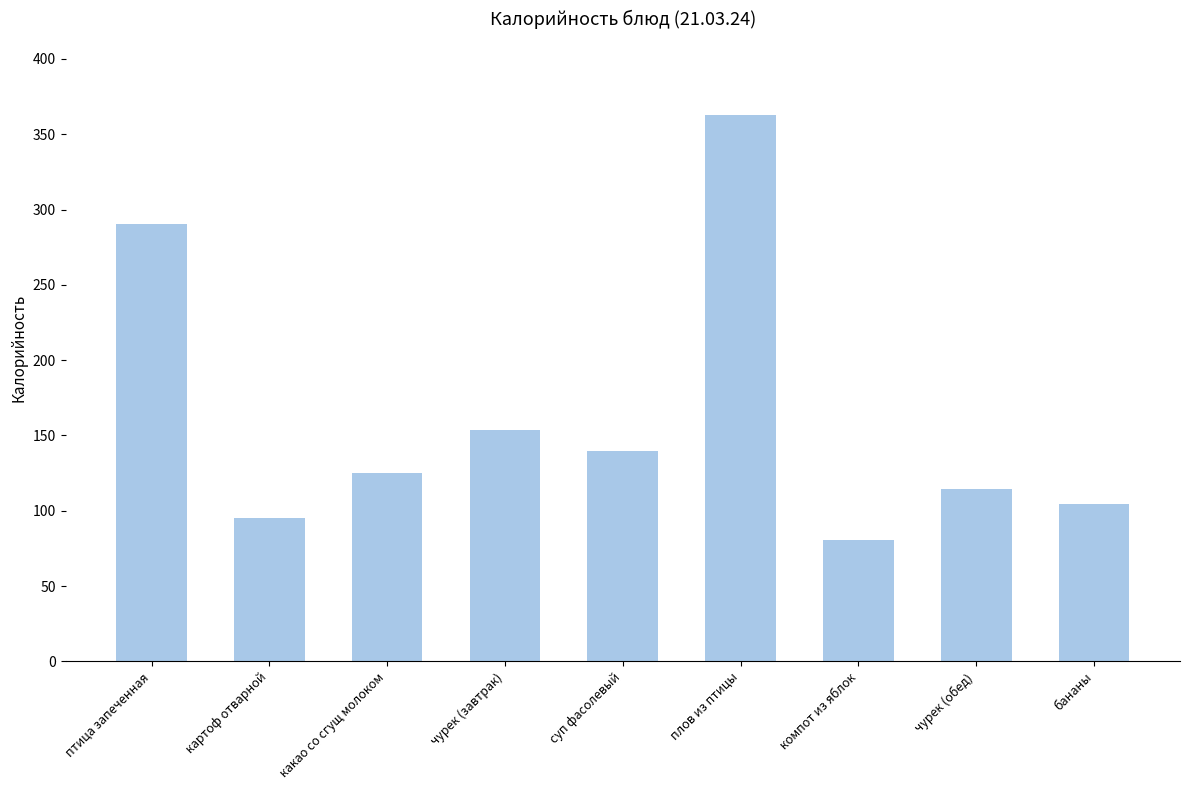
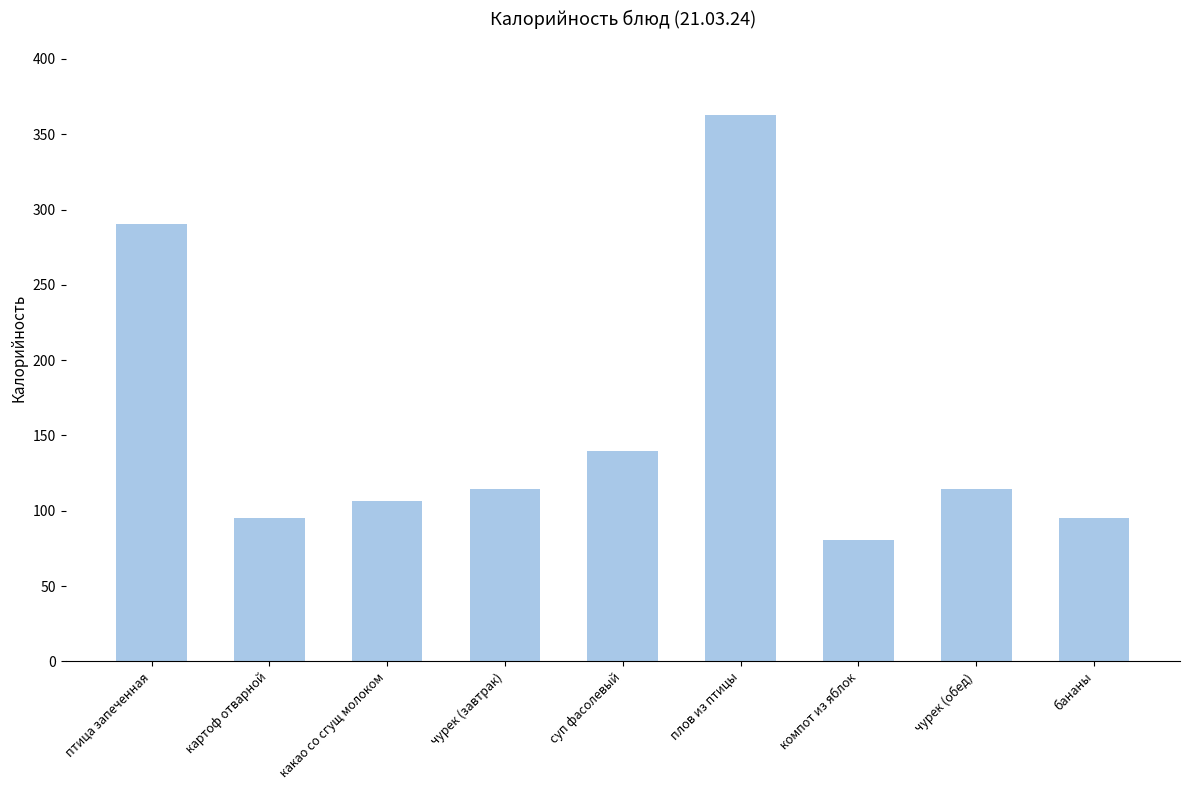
  {
    "птица запеченная": 291,
    "картоф отварной": 95,
-   "какао со сгущ молоком": 125,
-   "чурек (завтрак)": 153,
+   "какао со сгущ молоком": 107,
+   "чурек (завтрак)": 114,
    "суп фасолевый": 140,
    "плов из птицы": 363,
    "компот из яблок": 81,
    "чурек (обед)": 114,
-   "бананы": 104
+   "бананы": 95
  }
